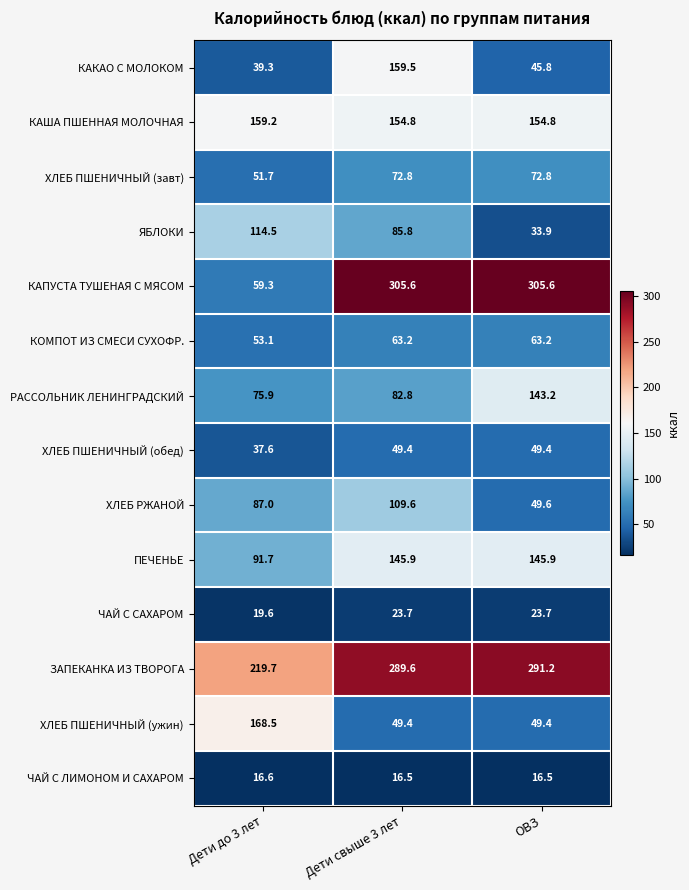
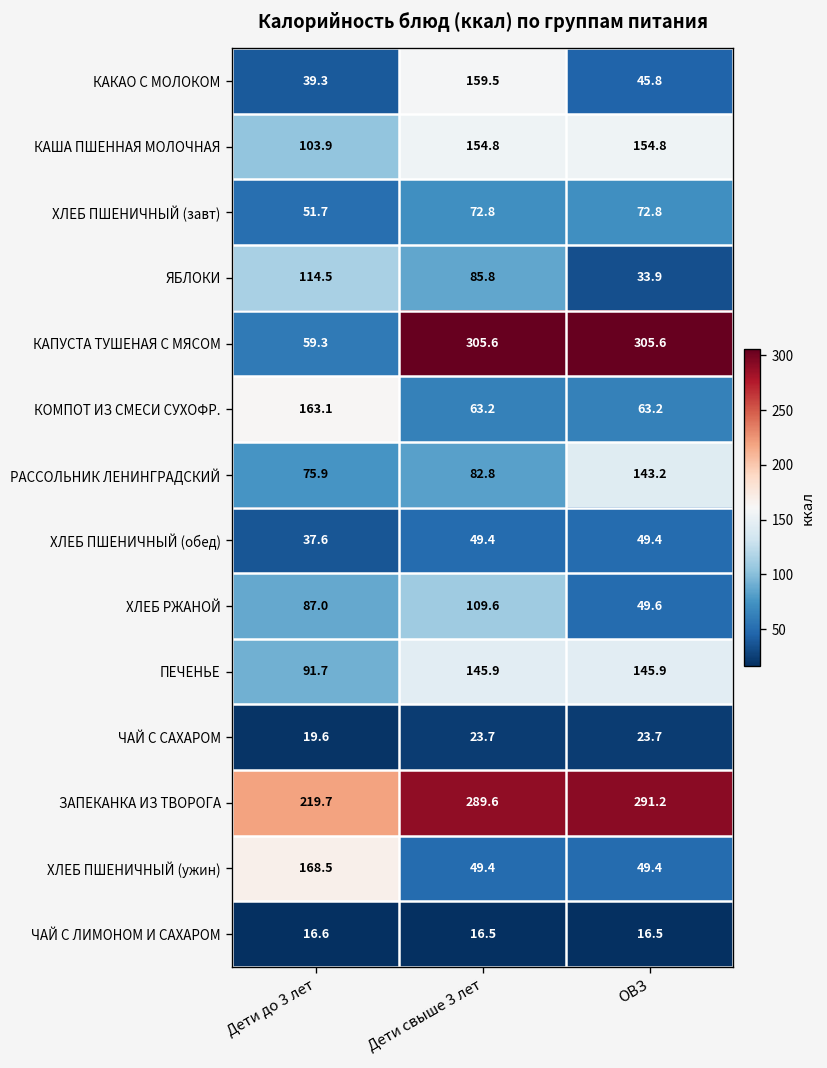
  {
    "КАКАО С МОЛОКОМ": {
      "Дети до 3 лет": 39.3,
      "Дети свыше 3 лет": 159.5,
      "ОВЗ": 45.8
    },
    "КАША ПШЕННАЯ МОЛОЧНАЯ": {
-     "Дети до 3 лет": 159.2,
+     "Дети до 3 лет": 103.9,
      "Дети свыше 3 лет": 154.8,
      "ОВЗ": 154.8
    },
    "ХЛЕБ ПШЕНИЧНЫЙ (завт)": {
      "Дети до 3 лет": 51.7,
      "Дети свыше 3 лет": 72.8,
      "ОВЗ": 72.8
    },
    "ЯБЛОКИ": {
      "Дети до 3 лет": 114.5,
      "Дети свыше 3 лет": 85.8,
      "ОВЗ": 33.9
    },
    "КАПУСТА ТУШЕНАЯ С МЯСОМ": {
      "Дети до 3 лет": 59.3,
      "Дети свыше 3 лет": 305.6,
      "ОВЗ": 305.6
    },
    "КОМПОТ ИЗ СМЕСИ СУХОФР.": {
-     "Дети до 3 лет": 53.1,
+     "Дети до 3 лет": 163.1,
      "Дети свыше 3 лет": 63.2,
      "ОВЗ": 63.2
    },
    "РАССОЛЬНИК ЛЕНИНГРАДСКИЙ": {
      "Дети до 3 лет": 75.9,
      "Дети свыше 3 лет": 82.8,
      "ОВЗ": 143.2
    },
    "ХЛЕБ ПШЕНИЧНЫЙ (обед)": {
      "Дети до 3 лет": 37.6,
      "Дети свыше 3 лет": 49.4,
      "ОВЗ": 49.4
    },
    "ХЛЕБ РЖАНОЙ": {
      "Дети до 3 лет": 87.0,
      "Дети свыше 3 лет": 109.6,
      "ОВЗ": 49.6
    },
    "ПЕЧЕНЬЕ": {
      "Дети до 3 лет": 91.7,
      "Дети свыше 3 лет": 145.9,
      "ОВЗ": 145.9
    },
    "ЧАЙ С САХАРОМ": {
      "Дети до 3 лет": 19.6,
      "Дети свыше 3 лет": 23.7,
      "ОВЗ": 23.7
    },
    "ЗАПЕКАНКА ИЗ ТВОРОГА": {
      "Дети до 3 лет": 219.7,
      "Дети свыше 3 лет": 289.6,
      "ОВЗ": 291.2
    },
    "ХЛЕБ ПШЕНИЧНЫЙ (ужин)": {
      "Дети до 3 лет": 168.5,
      "Дети свыше 3 лет": 49.4,
      "ОВЗ": 49.4
    },
    "ЧАЙ С ЛИМОНОМ И САХАРОМ": {
      "Дети до 3 лет": 16.6,
      "Дети свыше 3 лет": 16.5,
      "ОВЗ": 16.5
    }
  }
